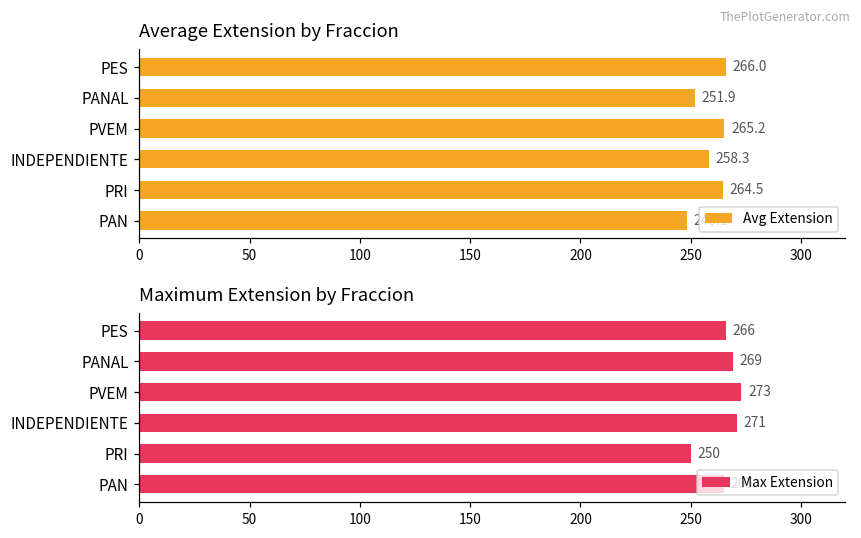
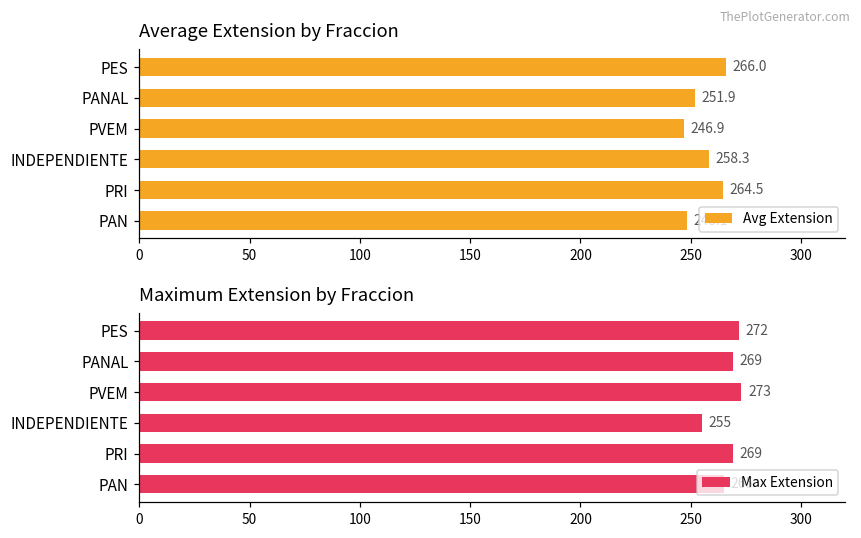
  {
    "Average Extension by Fraccion": {
      "PES": 266.0,
      "PANAL": 251.9,
-     "PVEM": 265.2,
+     "PVEM": 246.9,
      "INDEPENDIENTE": 258.3,
      "PRI": 264.5
    },
    "Maximum Extension by Fraccion": {
-     "PES": 266,
+     "PES": 272,
      "PANAL": 269,
      "PVEM": 273,
-     "INDEPENDIENTE": 271,
-     "PRI": 250
+     "INDEPENDIENTE": 255,
+     "PRI": 269
    }
  }
